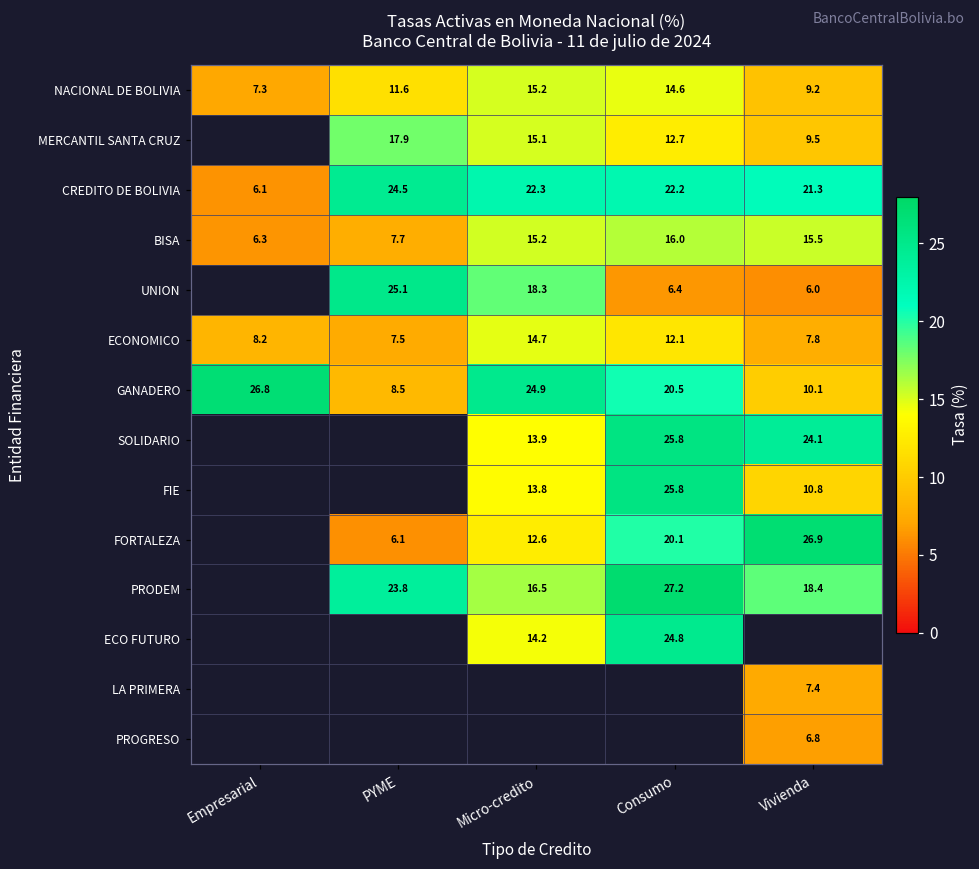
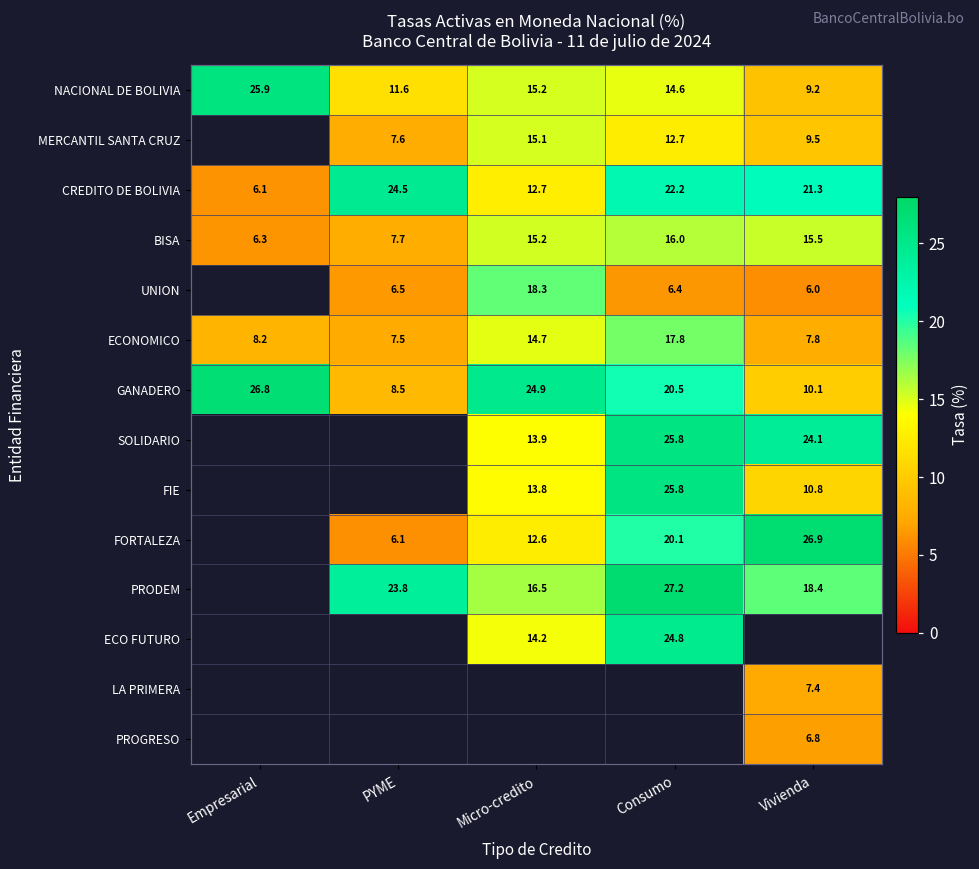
  {
    "NACIONAL DE BOLIVIA": {
-     "Empresarial": 7.3,
+     "Empresarial": 25.9,
      "PYME": 11.6,
      "Micro-credito": 15.2,
      "Consumo": 14.6,
      "Vivienda": 9.2
    },
    "MERCANTIL SANTA CRUZ": {
-     "PYME": 17.9,
+     "PYME": 7.6,
      "Micro-credito": 15.1,
      "Consumo": 12.7,
      "Vivienda": 9.5
    },
    "CREDITO DE BOLIVIA": {
      "Empresarial": 6.1,
      "PYME": 24.5,
-     "Micro-credito": 22.3,
+     "Micro-credito": 12.7,
      "Consumo": 22.2,
      "Vivienda": 21.3
    },
    "BISA": {
      "Empresarial": 6.3,
      "PYME": 7.7,
      "Micro-credito": 15.2,
      "Consumo": 16.0,
      "Vivienda": 15.5
    },
    "UNION": {
-     "PYME": 25.1,
+     "PYME": 6.5,
      "Micro-credito": 18.3,
      "Consumo": 6.4,
      "Vivienda": 6.0
    },
    "ECONOMICO": {
      "Empresarial": 8.2,
      "PYME": 7.5,
      "Micro-credito": 14.7,
-     "Consumo": 12.1,
+     "Consumo": 17.8,
      "Vivienda": 7.8
    },
    "GANADERO": {
      "Empresarial": 26.8,
      "PYME": 8.5,
      "Micro-credito": 24.9,
      "Consumo": 20.5,
      "Vivienda": 10.1
    },
    "SOLIDARIO": {
      "Micro-credito": 13.9,
      "Consumo": 25.8,
      "Vivienda": 24.1
    },
    "FIE": {
      "Micro-credito": 13.8,
      "Consumo": 25.8,
      "Vivienda": 10.8
    },
    "FORTALEZA": {
      "PYME": 6.1,
      "Micro-credito": 12.6,
      "Consumo": 20.1,
      "Vivienda": 26.9
    },
    "PRODEM": {
      "PYME": 23.8,
      "Micro-credito": 16.5,
      "Consumo": 27.2,
      "Vivienda": 18.4
    },
    "ECO FUTURO": {
      "Micro-credito": 14.2,
      "Consumo": 24.8
    },
    "LA PRIMERA": {
      "Vivienda": 7.4
    },
    "PROGRESO": {
      "Vivienda": 6.8
    }
  }
